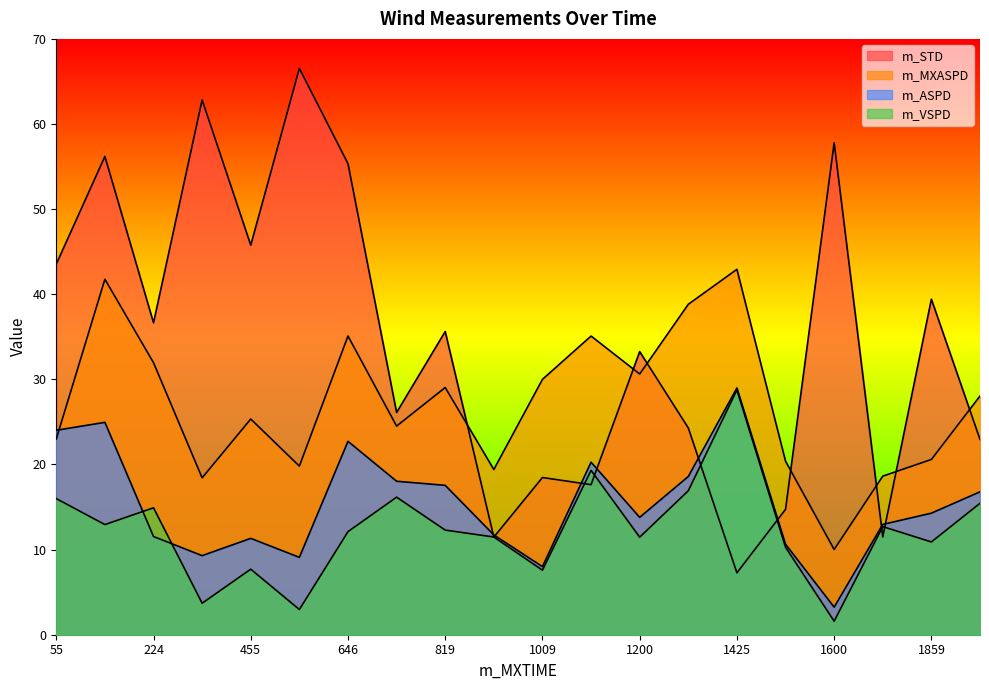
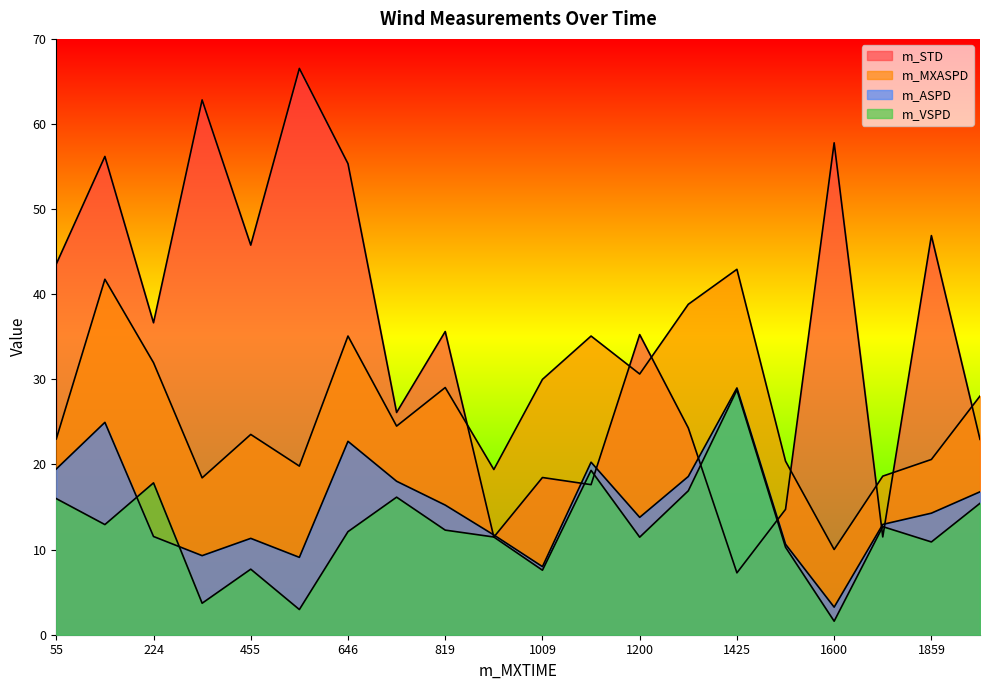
  {
    "m_STD": {
      "55": 44,
      "224": 37,
      "455": 46,
      "646": 55,
      "819": 36,
      "1009": 18,
-     "1200": 33,
+     "1200": 35,
      "1425": 7,
      "1600": 58,
-     "1859": 39
+     "1859": 47
    },
    "m_MXASPD": {
      "55": 23,
      "224": 32,
-     "455": 25,
+     "455": 24,
      "646": 35,
      "819": 29,
      "1009": 30,
      "1200": 31,
      "1425": 43,
      "1600": 10,
      "1859": 21
    },
    "m_ASPD": {
-     "55": 24,
+     "55": 19,
      "224": 12,
      "455": 11,
      "646": 23,
-     "819": 18,
+     "819": 15,
      "1009": 8,
      "1200": 14,
      "1600": 3,
      "1859": 14
    },
    "m_VSPD": {
      "55": 16,
-     "224": 15,
+     "224": 18,
      "455": 8,
      "646": 12,
      "819": 12,
      "1009": 8,
      "1200": 11,
      "1600": 2,
      "1859": 11
    }
  }
